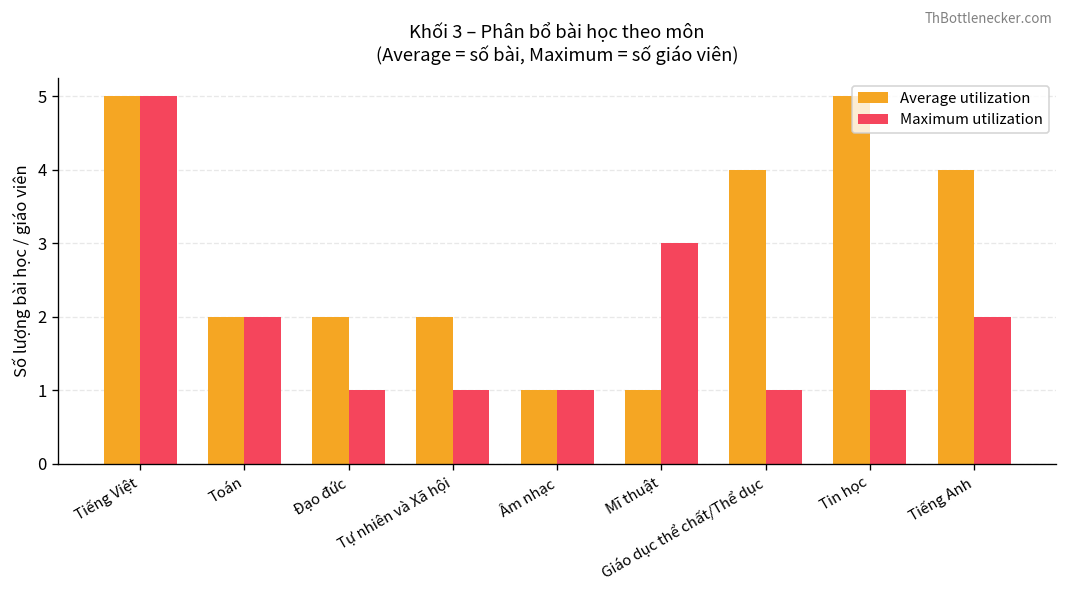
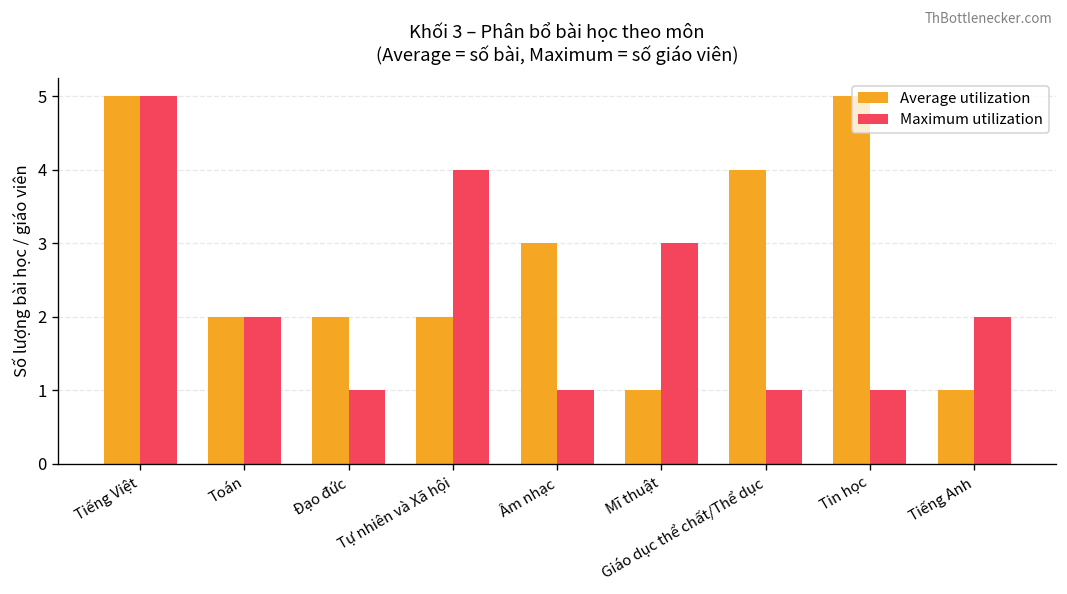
  {
    "Average utilization": {
      "Tiếng Việt": 5,
      "Toán": 2,
      "Đạo đức": 2,
      "Tự nhiên và Xã hội": 2,
-     "Âm nhạc": 1,
+     "Âm nhạc": 3,
      "Mĩ thuật": 1,
      "Giáo dục thể chất/Thể dục": 4,
-     "Tiếng Anh": 4
+     "Tiếng Anh": 1
    },
    "Maximum utilization": {
      "Tiếng Việt": 5,
      "Toán": 2,
      "Đạo đức": 1,
-     "Tự nhiên và Xã hội": 1,
+     "Tự nhiên và Xã hội": 4,
      "Âm nhạc": 1,
      "Mĩ thuật": 3,
      "Giáo dục thể chất/Thể dục": 1,
      "Tin học": 1,
      "Tiếng Anh": 2
    }
  }
